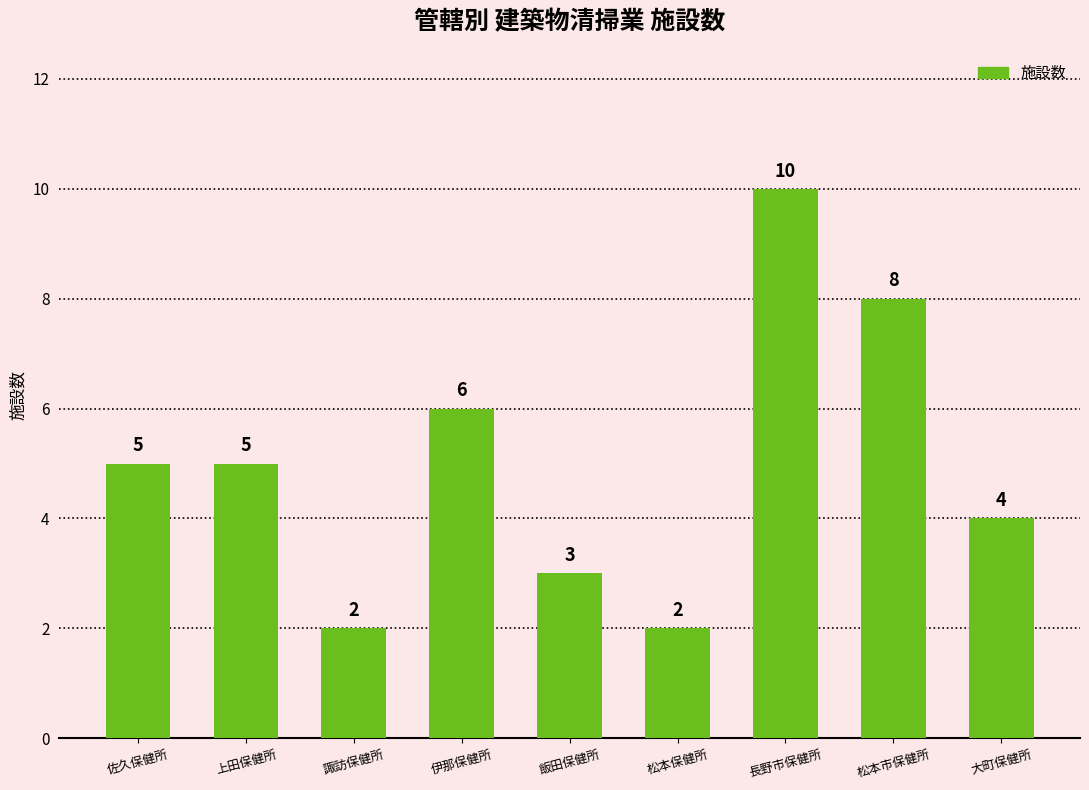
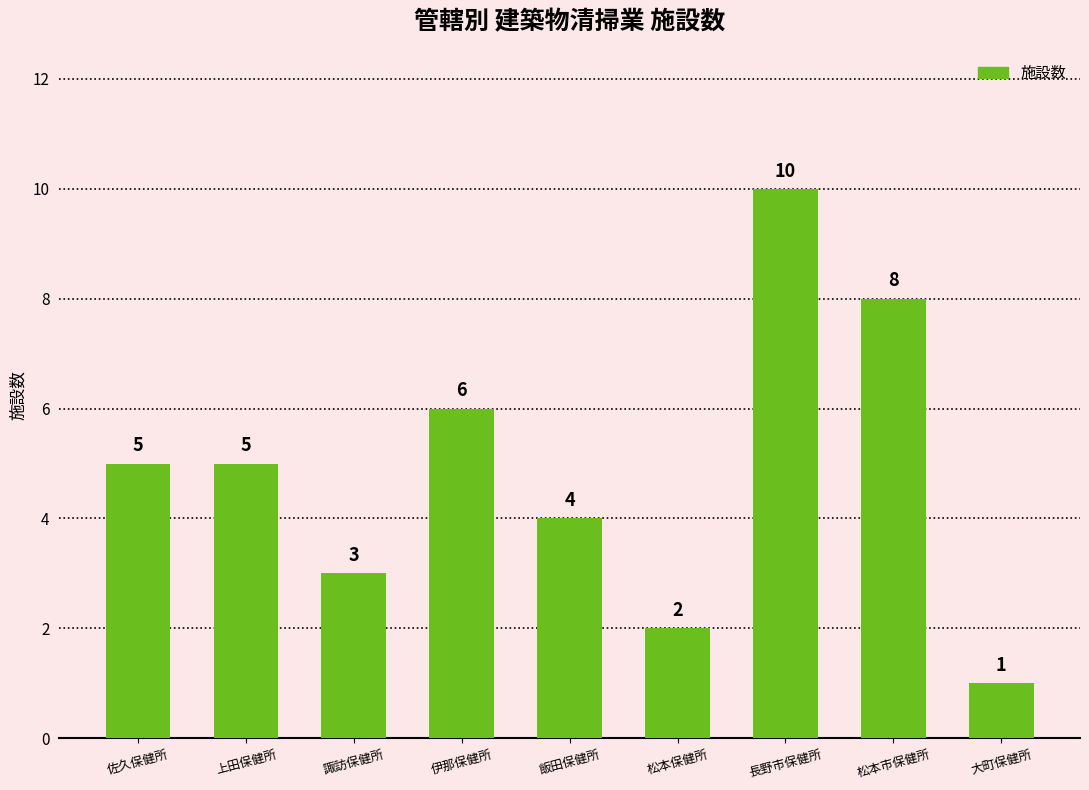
  {
    "佐久保健所": 5,
    "上田保健所": 5,
-   "諏訪保健所": 2,
+   "諏訪保健所": 3,
    "伊那保健所": 6,
-   "飯田保健所": 3,
+   "飯田保健所": 4,
    "松本保健所": 2,
    "長野市保健所": 10,
    "松本市保健所": 8,
-   "大町保健所": 4
+   "大町保健所": 1
  }
